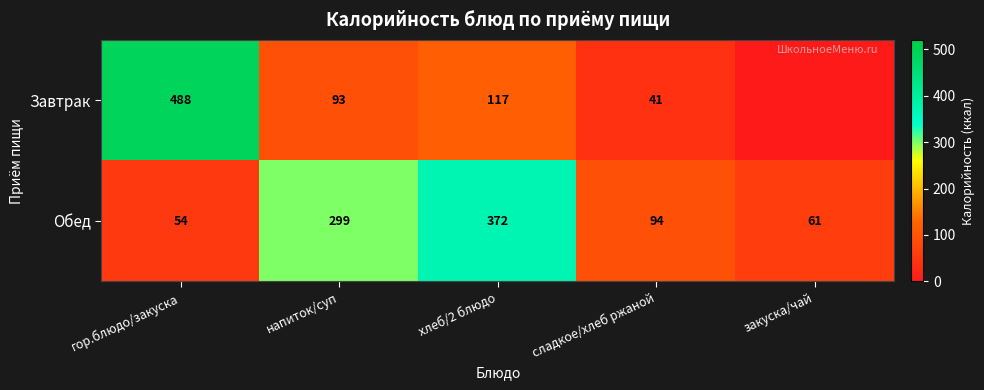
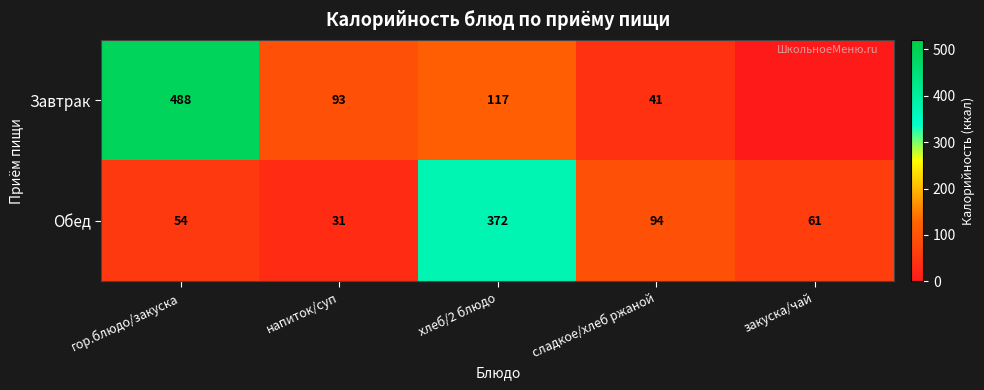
  {
    "Завтрак": {
      "гор.блюдо/закуска": 488,
      "напиток/суп": 93,
      "хлеб/2 блюдо": 117,
      "сладкое/хлеб ржаной": 41
    },
    "Обед": {
      "гор.блюдо/закуска": 54,
-     "напиток/суп": 299,
+     "напиток/суп": 31,
      "хлеб/2 блюдо": 372,
      "сладкое/хлеб ржаной": 94,
      "закуска/чай": 61
    }
  }
